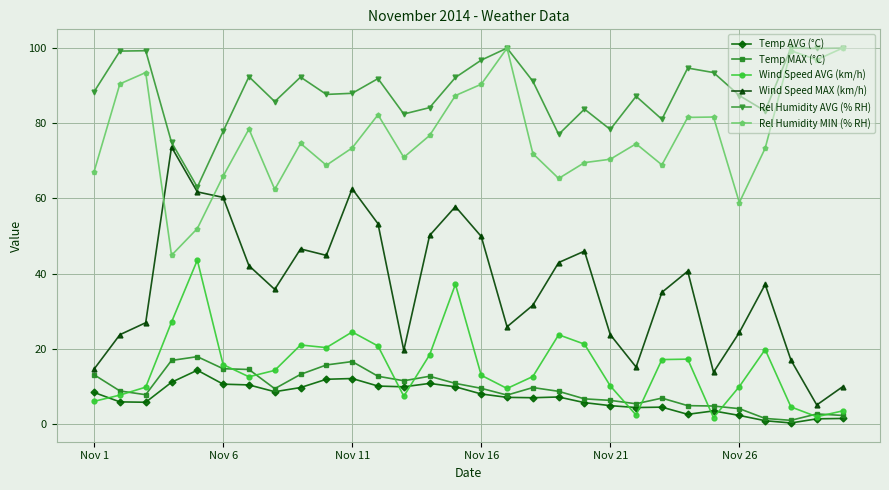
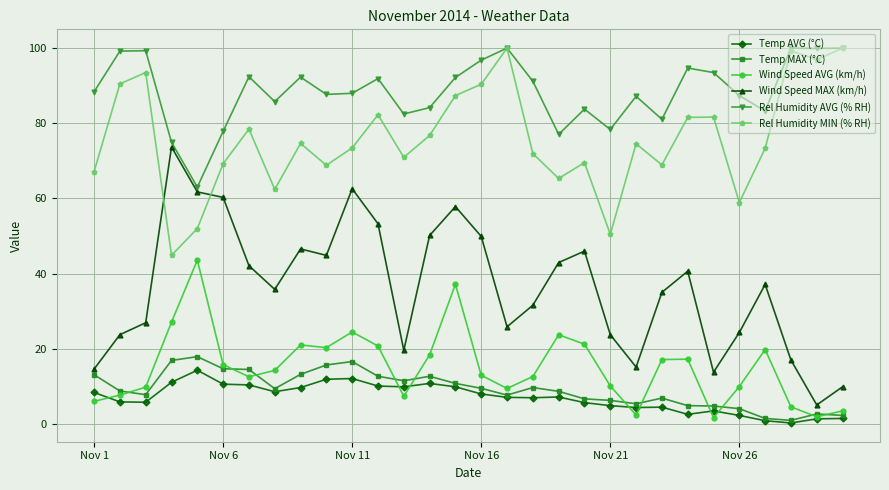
  {
    "Rel Humidity MIN (% RH)": {
      "Nov 1": 67,
-     "Nov 6": 66,
+     "Nov 6": 69,
      "Nov 11": 73,
      "Nov 16": 90,
-     "Nov 21": 70,
+     "Nov 21": 51,
      "Nov 26": 59
    }
  }
